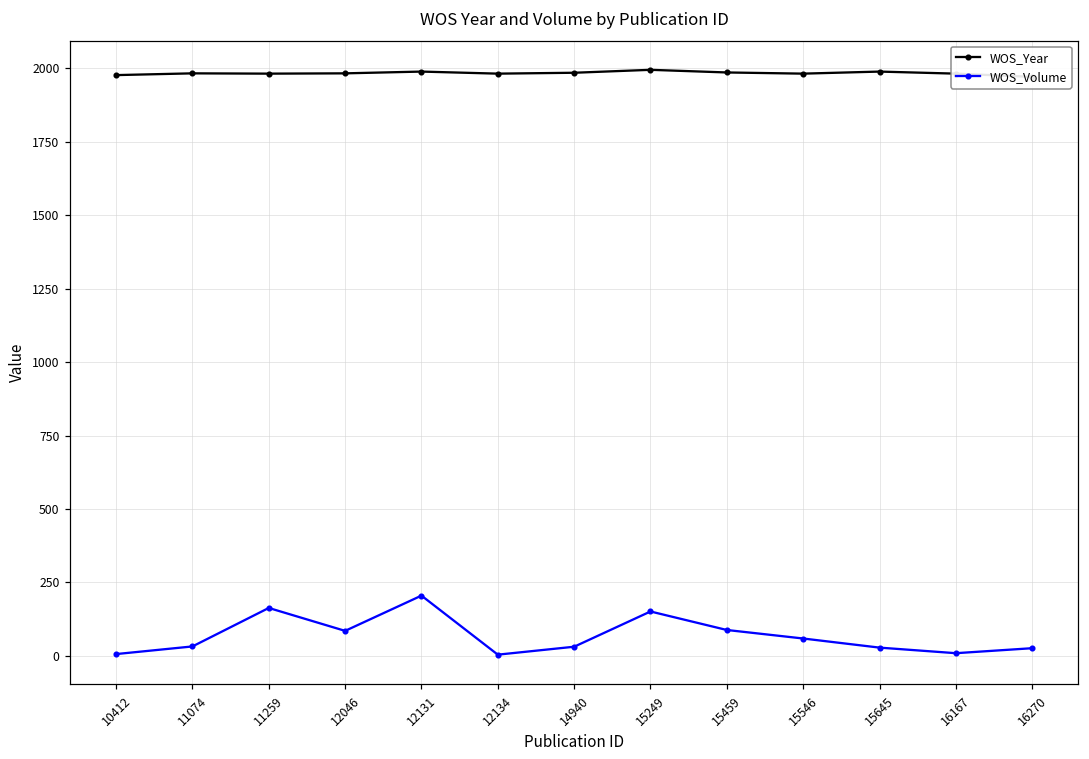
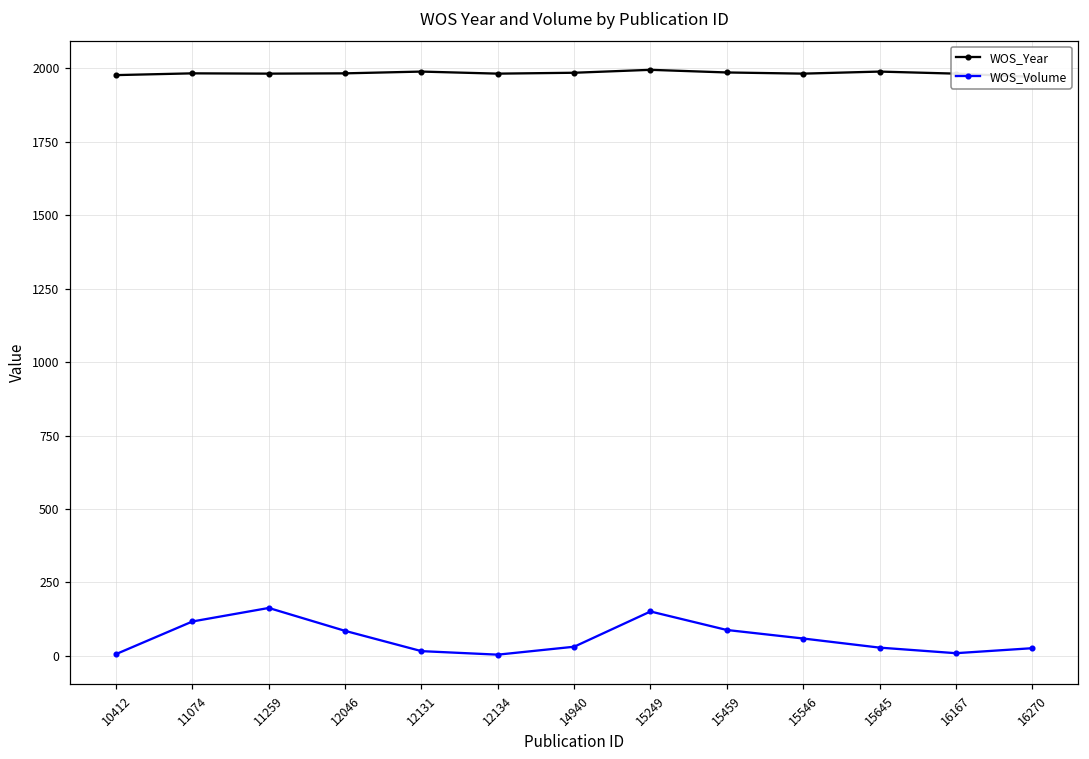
  {
    "WOS_Year": {
      "10412": 1980,
      "11074": 1980,
      "11259": 1980,
      "12046": 1980,
      "12131": 1990,
      "12134": 1980,
      "14940": 1990,
      "15249": 2000,
      "15459": 1990,
      "15546": 1980,
      "15645": 1990
    },
    "WOS_Volume": {
      "10412": 10,
-     "11074": 30,
+     "11074": 120,
      "11259": 160,
      "12046": 90,
-     "12131": 210,
+     "12131": 20,
      "12134": 0,
      "14940": 30,
      "15249": 150,
      "15459": 90,
      "15546": 60,
      "15645": 30,
      "16167": 10,
      "16270": 30
    }
  }
